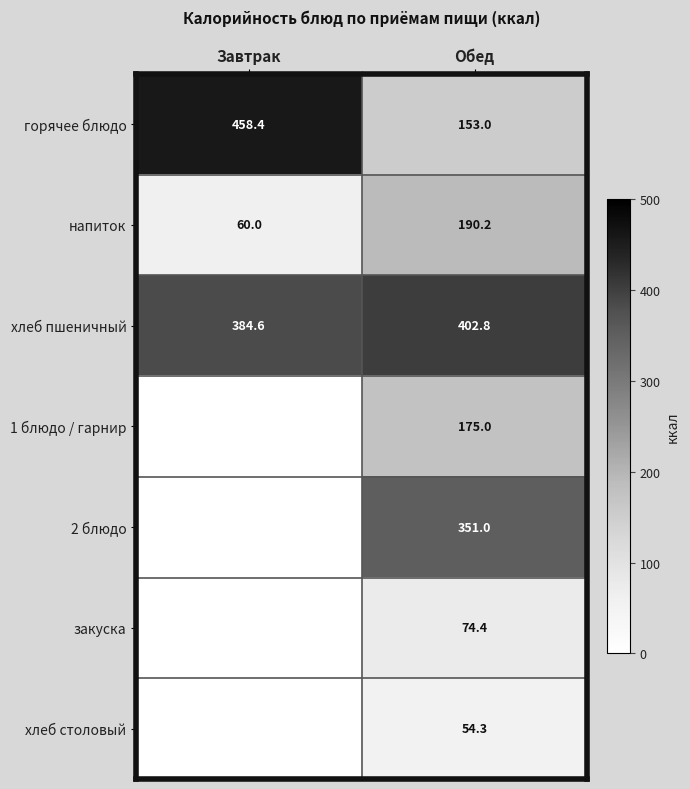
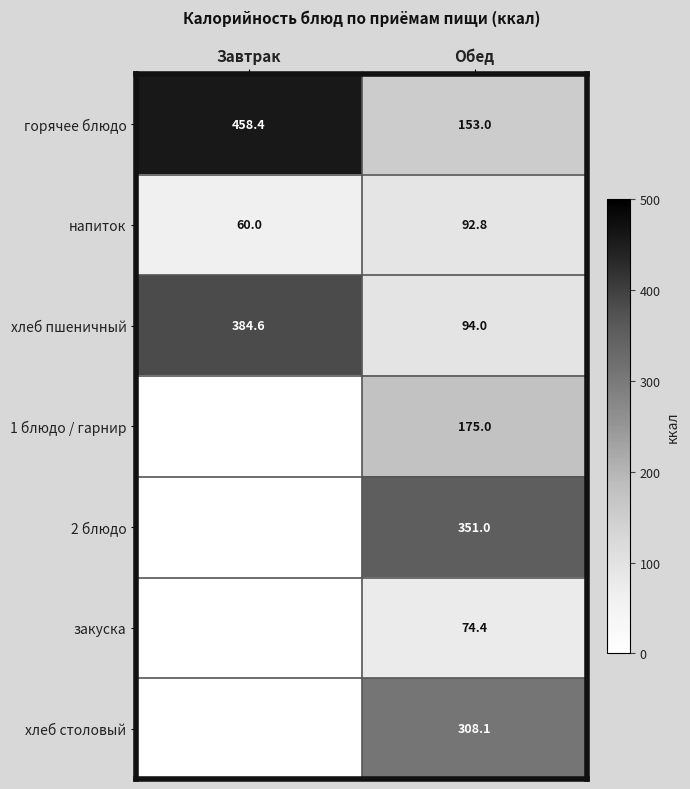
  {
    "горячее блюдо": {
      "Завтрак": 458.4,
      "Обед": 153.0
    },
    "напиток": {
      "Завтрак": 60.0,
-     "Обед": 190.2
+     "Обед": 92.8
    },
    "хлеб пшеничный": {
      "Завтрак": 384.6,
-     "Обед": 402.8
+     "Обед": 94.0
    },
    "1 блюдо / гарнир": {
      "Обед": 175.0
    },
    "2 блюдо": {
      "Обед": 351.0
    },
    "закуска": {
      "Обед": 74.4
    },
    "хлеб столовый": {
-     "Обед": 54.3
+     "Обед": 308.1
    }
  }
